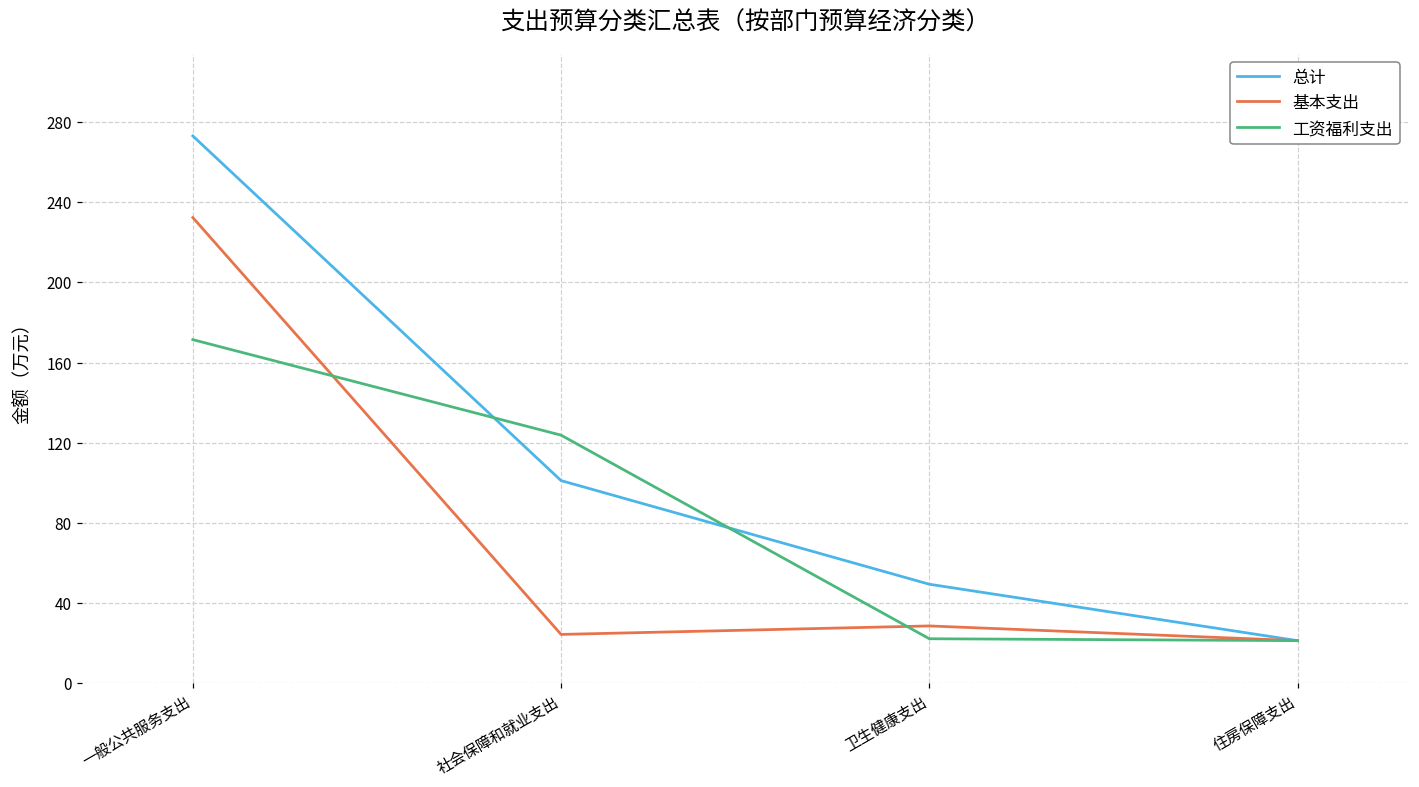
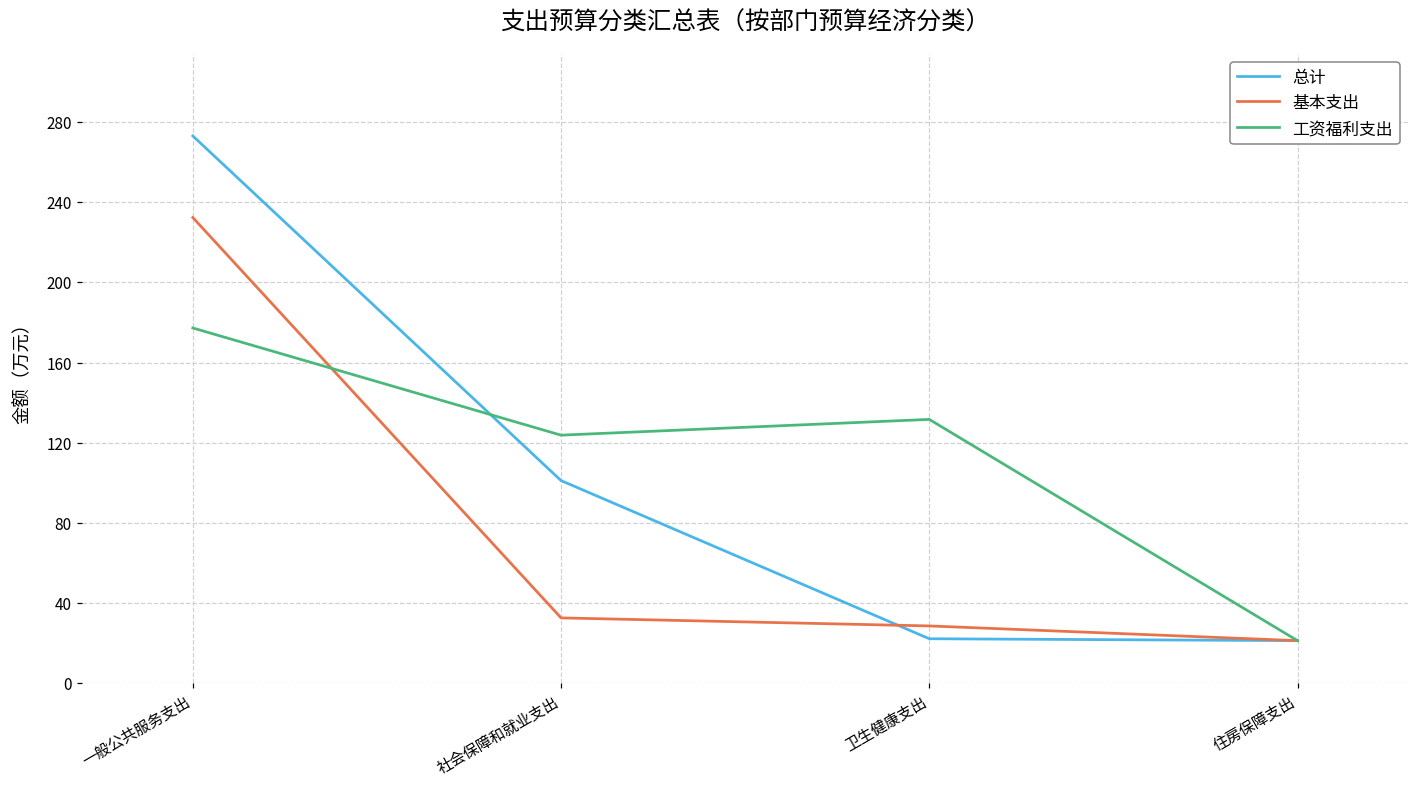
  {
    "总计": {
      "一般公共服务支出": 273,
      "社会保障和就业支出": 101,
-     "卫生健康支出": 49
+     "卫生健康支出": 22
    },
    "基本支出": {
      "一般公共服务支出": 232,
-     "社会保障和就业支出": 24,
+     "社会保障和就业支出": 33,
      "卫生健康支出": 29
    },
    "工资福利支出": {
-     "一般公共服务支出": 171,
+     "一般公共服务支出": 177,
      "社会保障和就业支出": 124,
-     "卫生健康支出": 22
+     "卫生健康支出": 132
    }
  }
